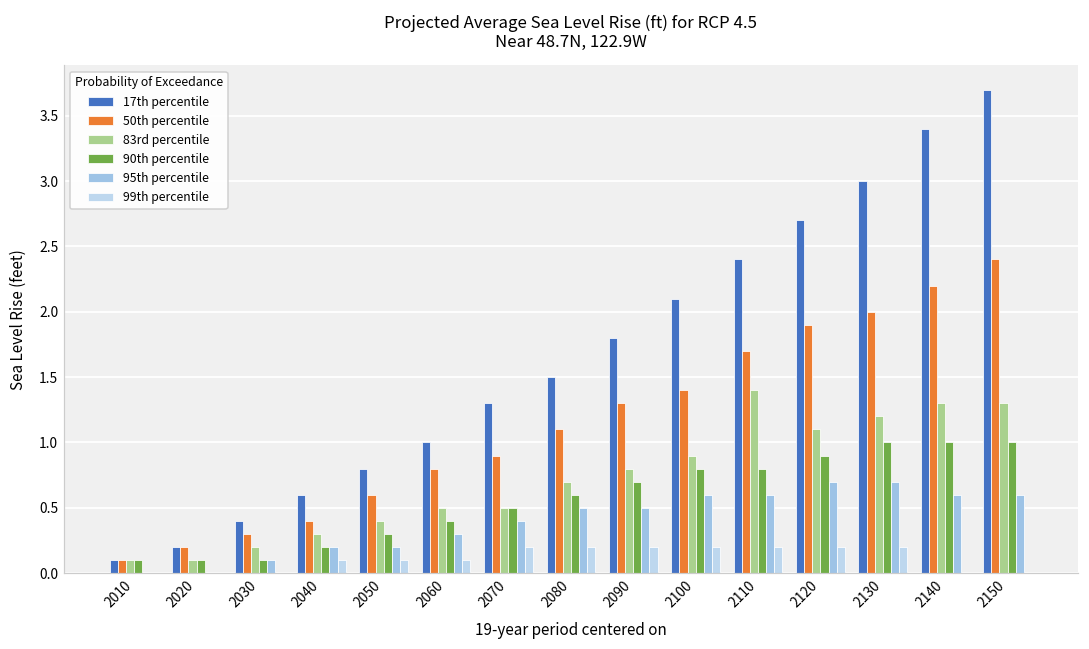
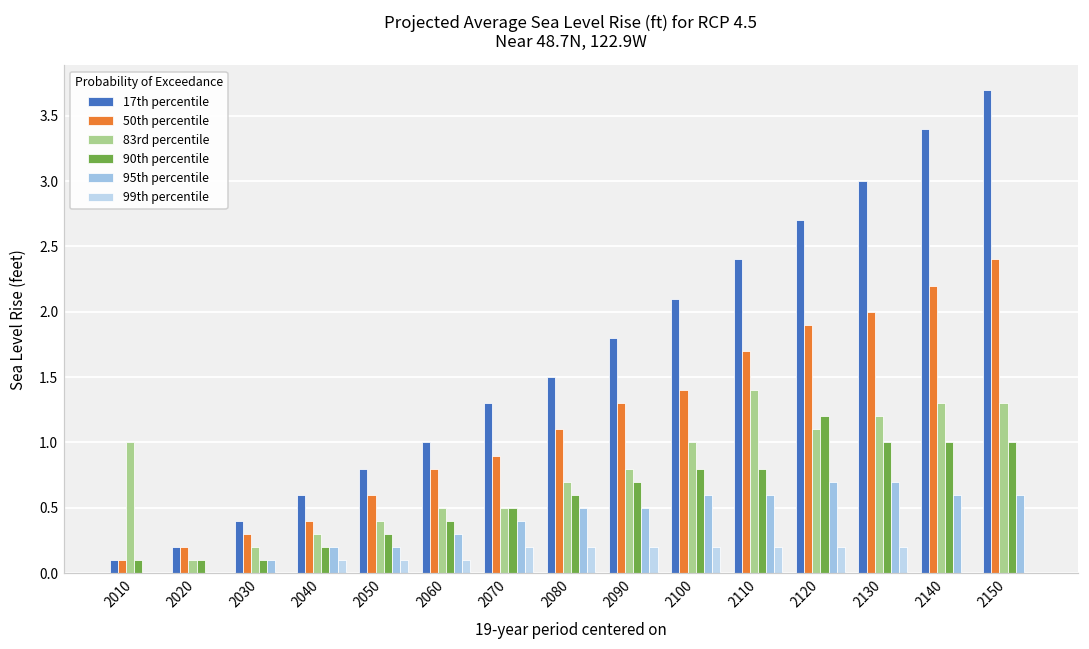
  {
    "17th percentile": {
      "2010": 0.1,
      "2020": 0.2,
      "2030": 0.4,
      "2040": 0.6,
      "2050": 0.8,
      "2060": 1.0,
      "2070": 1.3,
      "2080": 1.5,
      "2090": 1.8,
      "2100": 2.1,
      "2110": 2.4,
      "2120": 2.7,
      "2130": 3.0,
      "2140": 3.4,
      "2150": 3.7
    },
    "50th percentile": {
      "2010": 0.1,
      "2020": 0.2,
      "2030": 0.3,
      "2040": 0.4,
      "2050": 0.6,
      "2060": 0.8,
      "2070": 0.9,
      "2080": 1.1,
      "2090": 1.3,
      "2100": 1.4,
      "2110": 1.7,
      "2120": 1.9,
      "2130": 2.0,
      "2140": 2.2,
      "2150": 2.4
    },
    "83rd percentile": {
-     "2010": 0.1,
+     "2010": 1.0,
      "2020": 0.1,
      "2030": 0.2,
      "2040": 0.3,
      "2050": 0.4,
      "2060": 0.5,
      "2070": 0.5,
      "2080": 0.7,
      "2090": 0.8,
-     "2100": 0.9,
+     "2100": 1.0,
      "2110": 1.4,
      "2120": 1.1,
      "2130": 1.2,
      "2140": 1.3,
      "2150": 1.3
    },
    "90th percentile": {
      "2010": 0.1,
      "2020": 0.1,
      "2030": 0.1,
      "2040": 0.2,
      "2050": 0.3,
      "2060": 0.4,
      "2070": 0.5,
      "2080": 0.6,
      "2090": 0.7,
      "2100": 0.8,
      "2110": 0.8,
-     "2120": 0.9,
+     "2120": 1.2,
      "2130": 1.0,
      "2140": 1.0,
      "2150": 1.0
    }
  }
